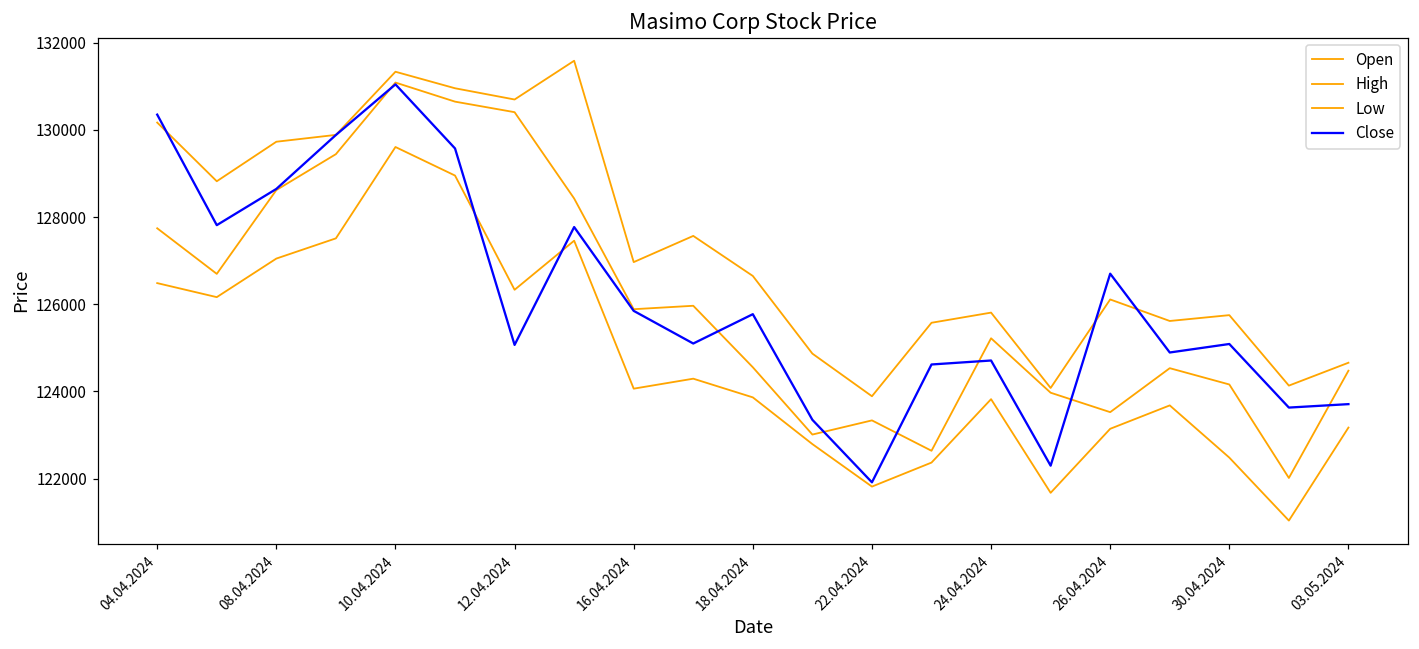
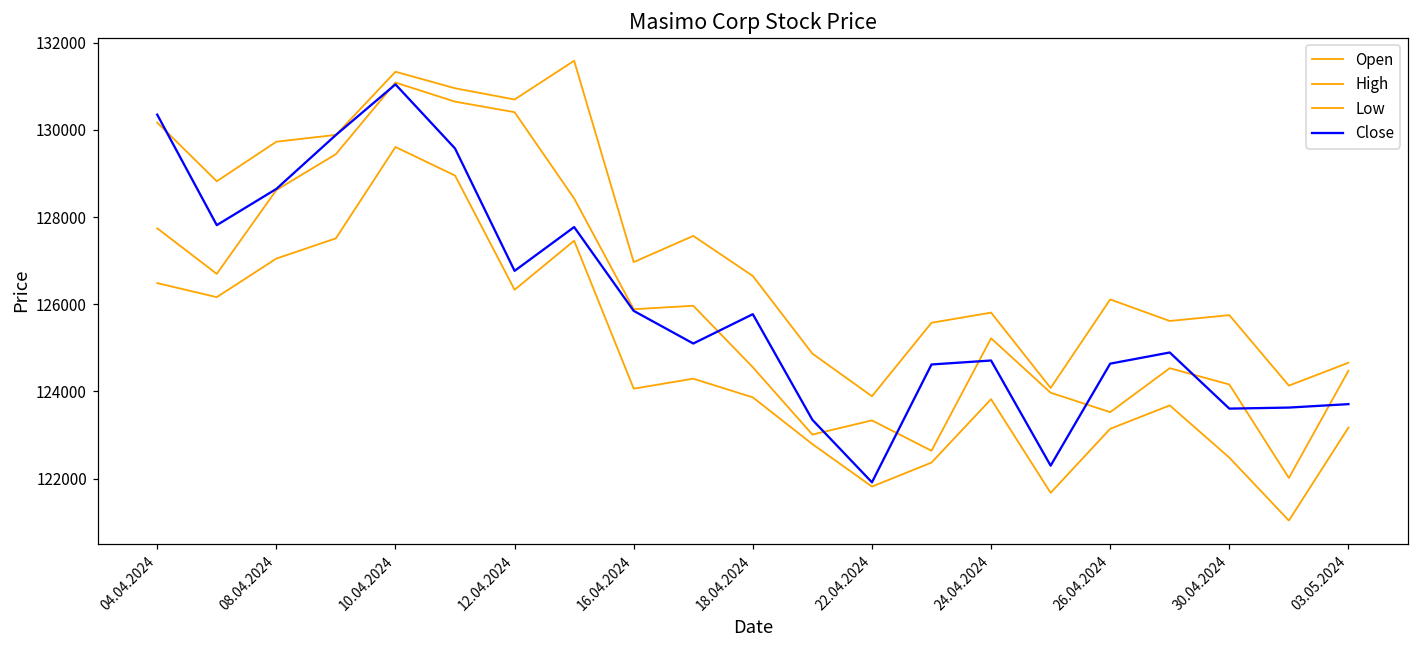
  {
    "Close": {
      "04.04.2024": 130400,
-     "12.04.2024": 125100,
+     "12.04.2024": 126800,
      "18.04.2024": 125800,
      "22.04.2024": 121900,
      "24.04.2024": 124700,
-     "26.04.2024": 126700,
-     "30.04.2024": 125100,
+     "26.04.2024": 124600,
+     "30.04.2024": 123600,
      "03.05.2024": 123700
    }
  }
